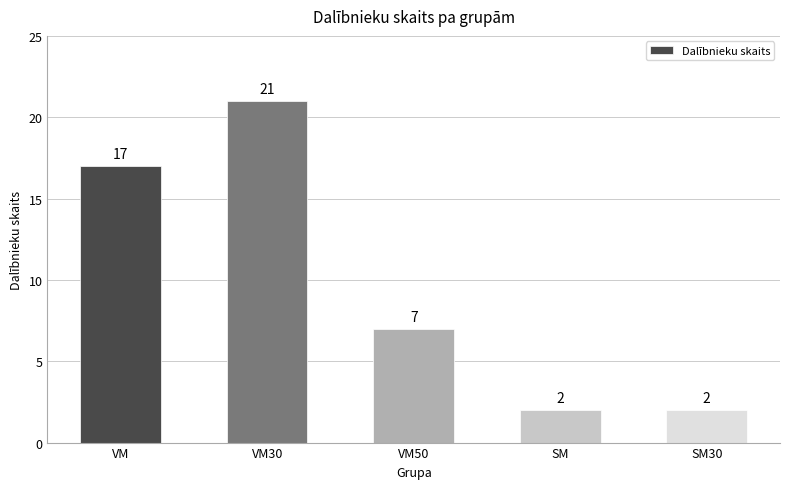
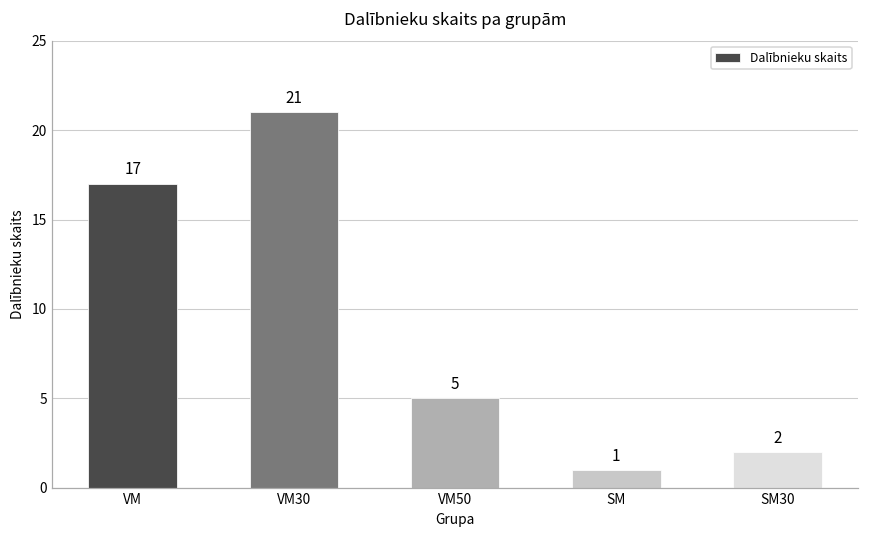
  {
    "VM": 17,
    "VM30": 21,
-   "VM50": 7,
-   "SM": 2,
+   "VM50": 5,
+   "SM": 1,
    "SM30": 2
  }
